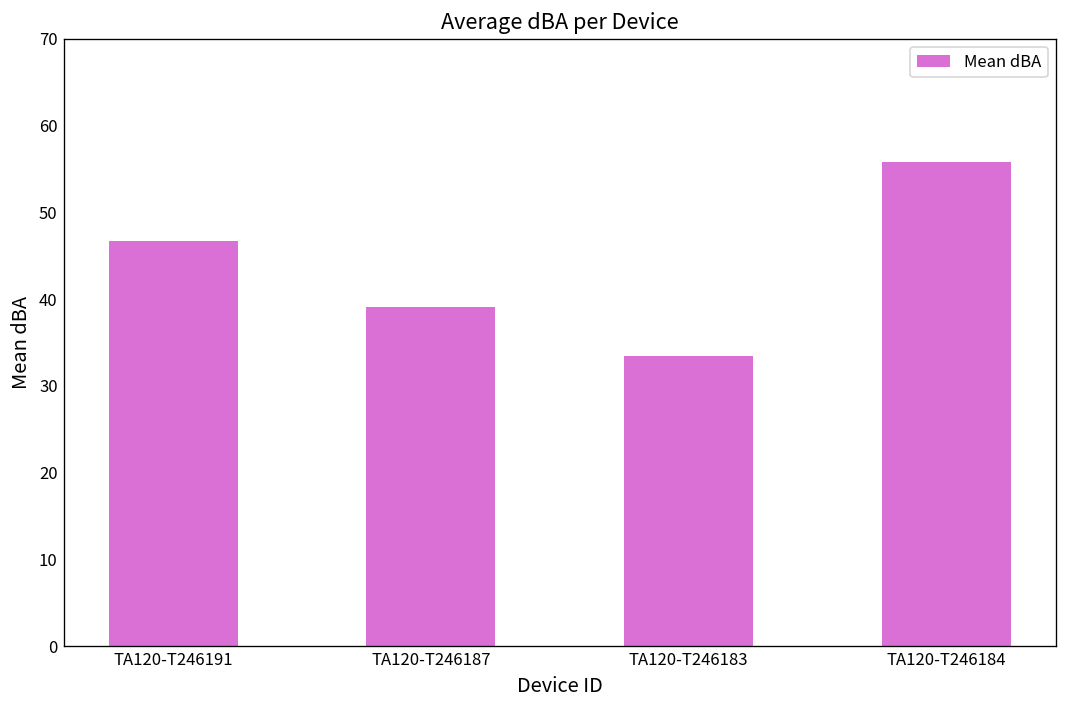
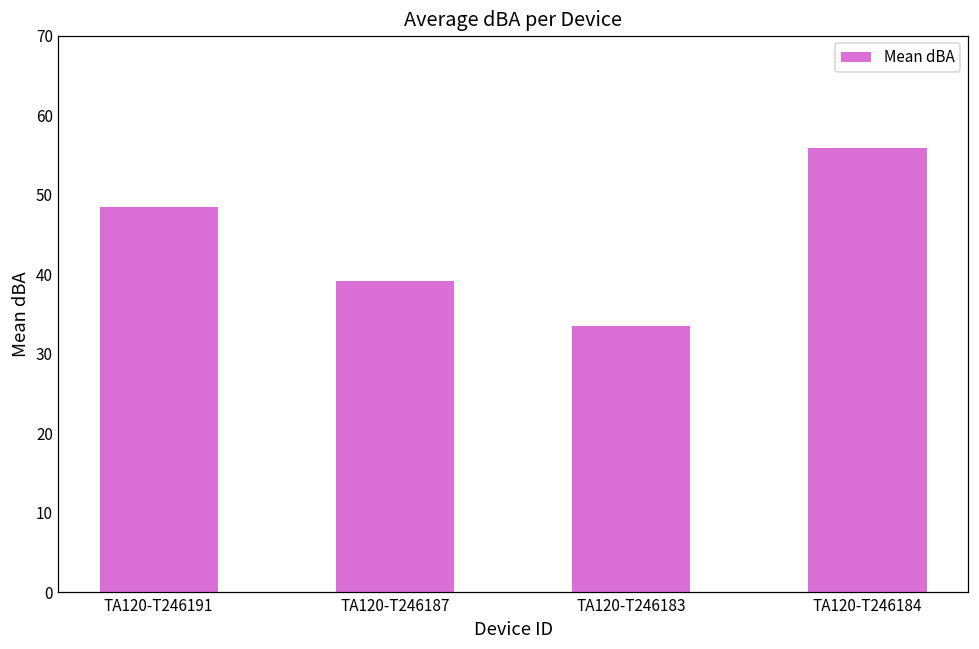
  {
-   "TA120-T246191": 47,
+   "TA120-T246191": 48,
    "TA120-T246187": 39,
    "TA120-T246183": 33,
    "TA120-T246184": 56
  }
